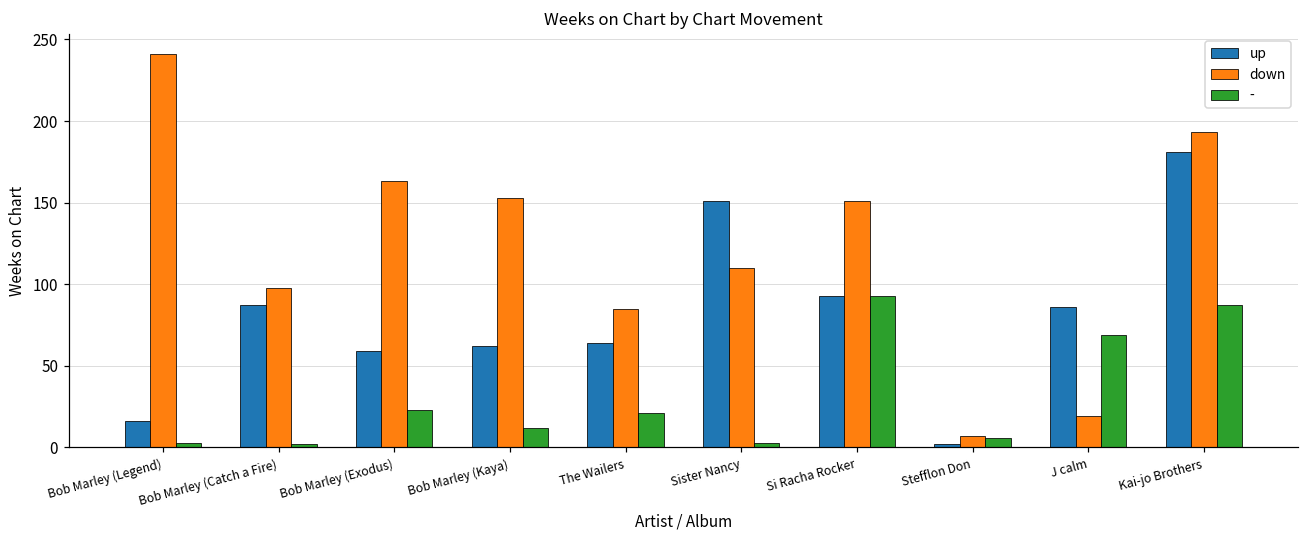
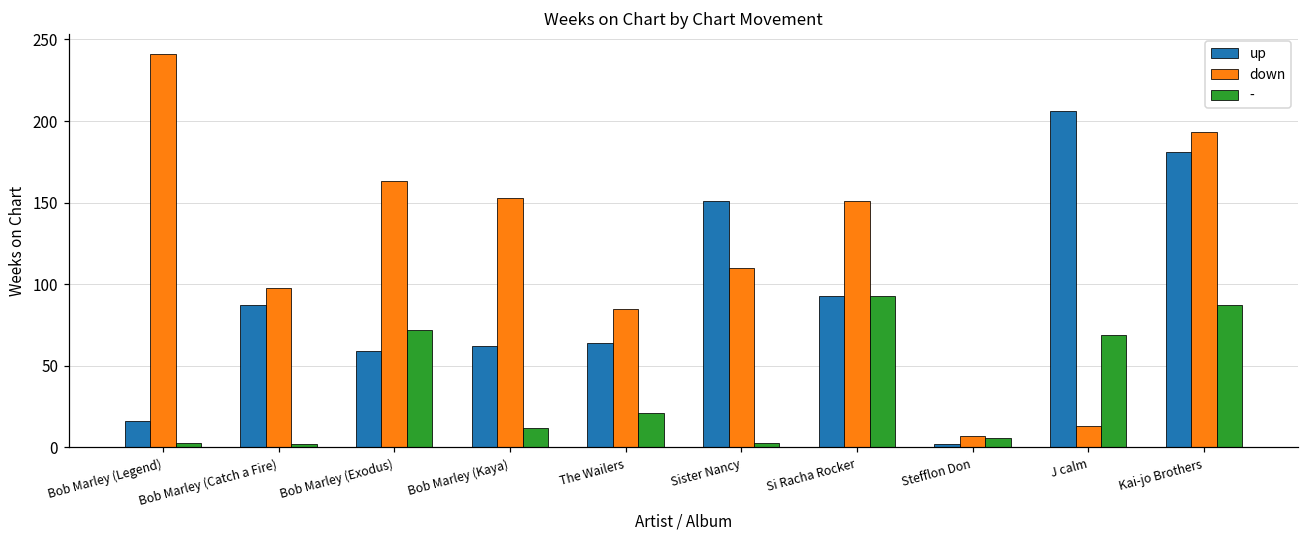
  {
    "up": {
      "Bob Marley (Legend)": 16,
      "Bob Marley (Catch a Fire)": 87,
      "Bob Marley (Exodus)": 59,
      "Bob Marley (Kaya)": 62,
      "The Wailers": 64,
      "Sister Nancy": 151,
      "Si Racha Rocker": 93,
      "Stefflon Don": 2,
-     "J calm": 86,
+     "J calm": 206,
      "Kai-jo Brothers": 181
    },
    "down": {
      "Bob Marley (Legend)": 241,
      "Bob Marley (Catch a Fire)": 98,
      "Bob Marley (Exodus)": 163,
      "Bob Marley (Kaya)": 153,
      "The Wailers": 85,
      "Sister Nancy": 110,
      "Si Racha Rocker": 151,
      "Stefflon Don": 7,
-     "J calm": 19,
+     "J calm": 13,
      "Kai-jo Brothers": 193
    },
    "-": {
      "Bob Marley (Legend)": 3,
      "Bob Marley (Catch a Fire)": 2,
-     "Bob Marley (Exodus)": 23,
+     "Bob Marley (Exodus)": 72,
      "Bob Marley (Kaya)": 12,
      "The Wailers": 21,
      "Sister Nancy": 3,
      "Si Racha Rocker": 93,
      "Stefflon Don": 6,
      "J calm": 69,
      "Kai-jo Brothers": 87
    }
  }
